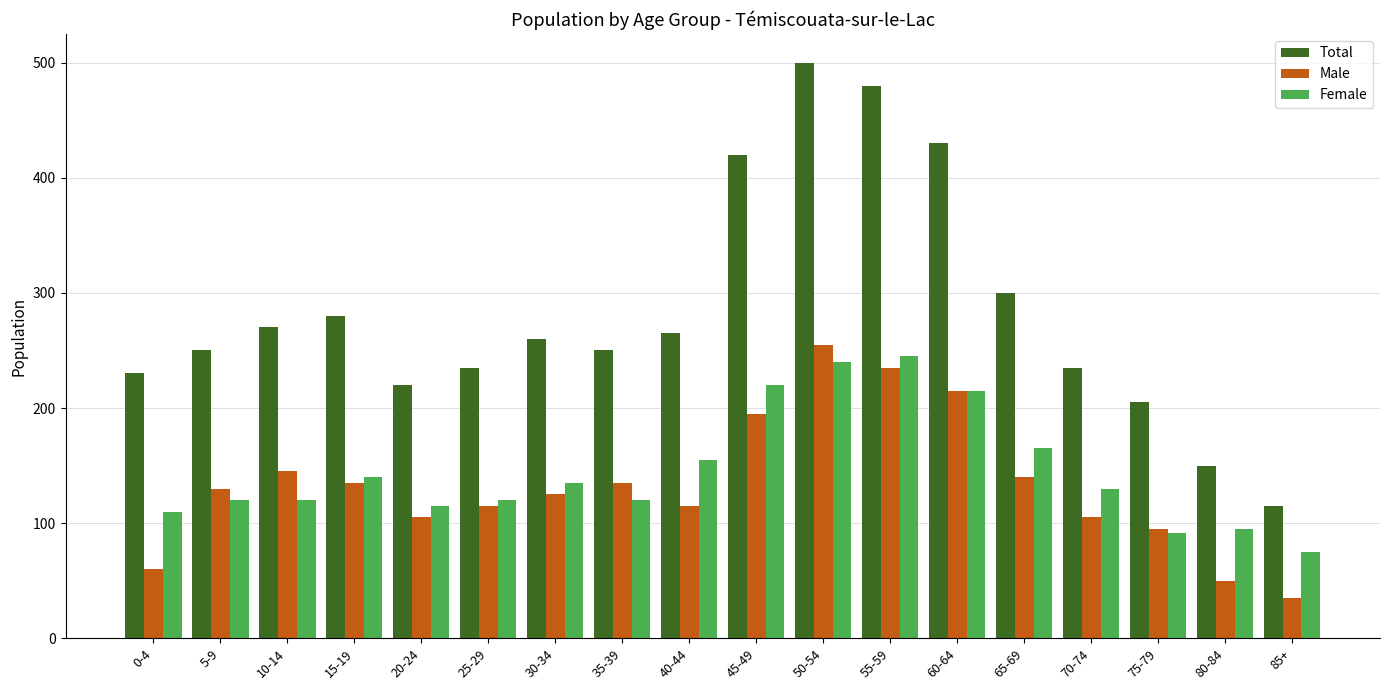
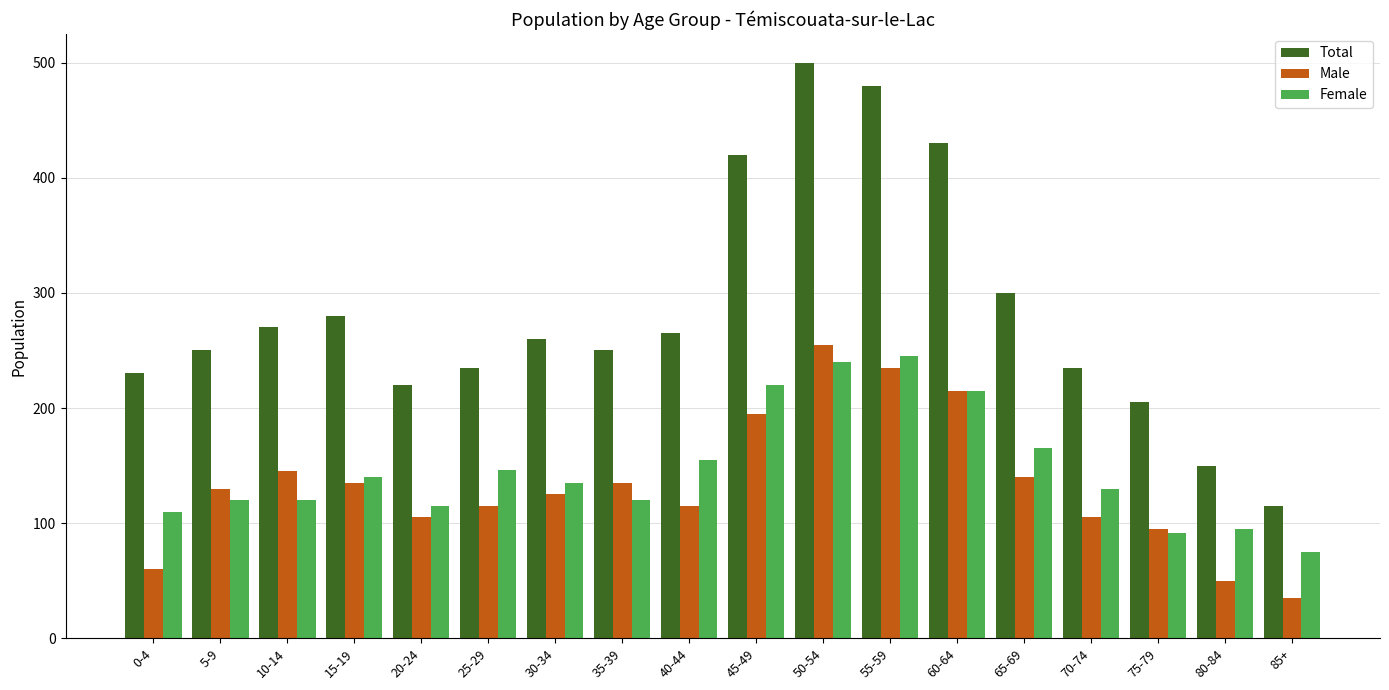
  {
    "Total": {
      "0-4": 230,
      "5-9": 250,
      "10-14": 270,
      "15-19": 280,
      "20-24": 220,
      "25-29": 235,
      "30-34": 260,
      "35-39": 250,
      "40-44": 265,
      "45-49": 420,
      "50-54": 500,
      "55-59": 480,
      "60-64": 430,
      "65-69": 300,
      "70-74": 235,
      "75-79": 205,
      "80-84": 150,
      "85+": 115
    },
    "Male": {
      "0-4": 60,
      "5-9": 130,
      "10-14": 145,
      "15-19": 135,
      "20-24": 105,
      "25-29": 115,
      "30-34": 125,
      "35-39": 135,
      "40-44": 115,
      "45-49": 195,
      "50-54": 255,
      "55-59": 235,
      "60-64": 215,
      "65-69": 140,
      "70-74": 105,
      "75-79": 95,
      "80-84": 50,
      "85+": 35
    },
    "Female": {
      "0-4": 110,
      "5-9": 120,
      "10-14": 120,
      "15-19": 140,
      "20-24": 115,
-     "25-29": 120,
+     "25-29": 146,
      "30-34": 135,
      "35-39": 120,
      "40-44": 155,
      "45-49": 220,
      "50-54": 240,
      "55-59": 245,
      "60-64": 215,
      "65-69": 165,
      "70-74": 130,
      "75-79": 91,
      "80-84": 95,
      "85+": 75
    }
  }
